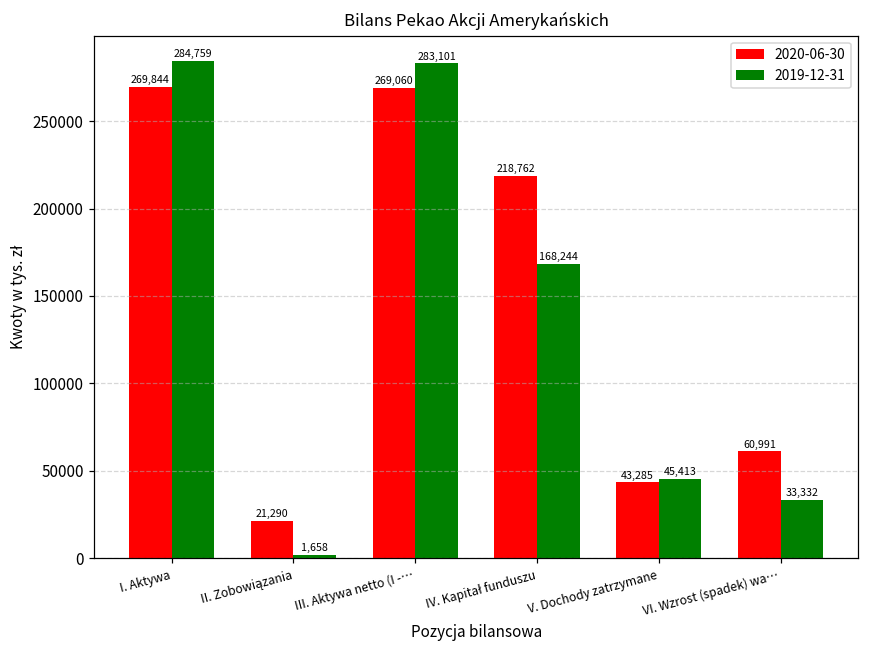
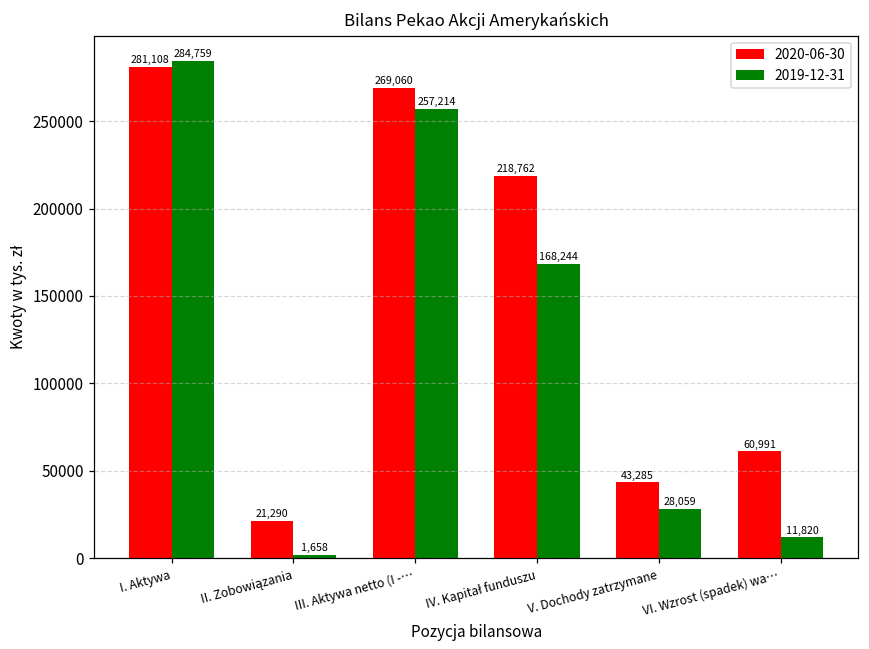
  {
    "2020-06-30": {
-     "I. Aktywa": "269,844",
+     "I. Aktywa": "281,108",
      "II. Zobowiązania": "21,290",
      "III. Aktywa netto (I -…": "269,060",
      "IV. Kapitał funduszu": "218,762",
      "V. Dochody zatrzymane": "43,285",
      "VI. Wzrost (spadek) wa…": "60,991"
    },
    "2019-12-31": {
      "I. Aktywa": "284,759",
      "II. Zobowiązania": "1,658",
-     "III. Aktywa netto (I -…": "283,101",
+     "III. Aktywa netto (I -…": "257,214",
      "IV. Kapitał funduszu": "168,244",
-     "V. Dochody zatrzymane": "45,413",
-     "VI. Wzrost (spadek) wa…": "33,332"
+     "V. Dochody zatrzymane": "28,059",
+     "VI. Wzrost (spadek) wa…": "11,820"
    }
  }
